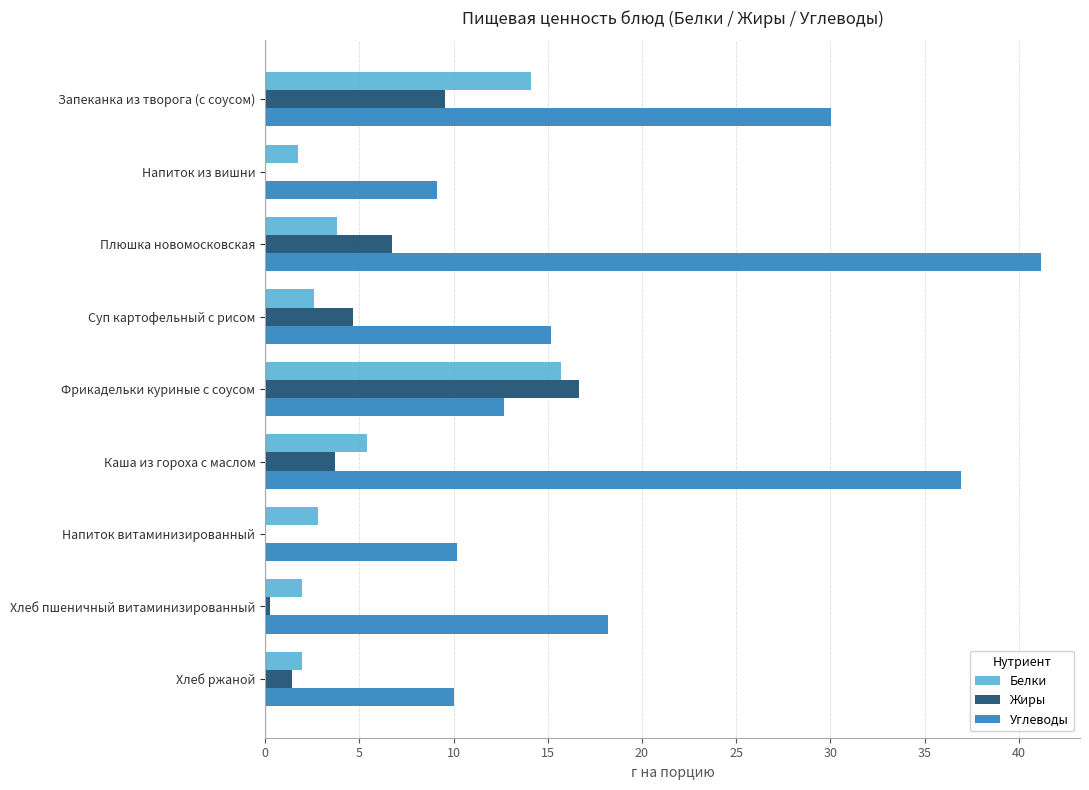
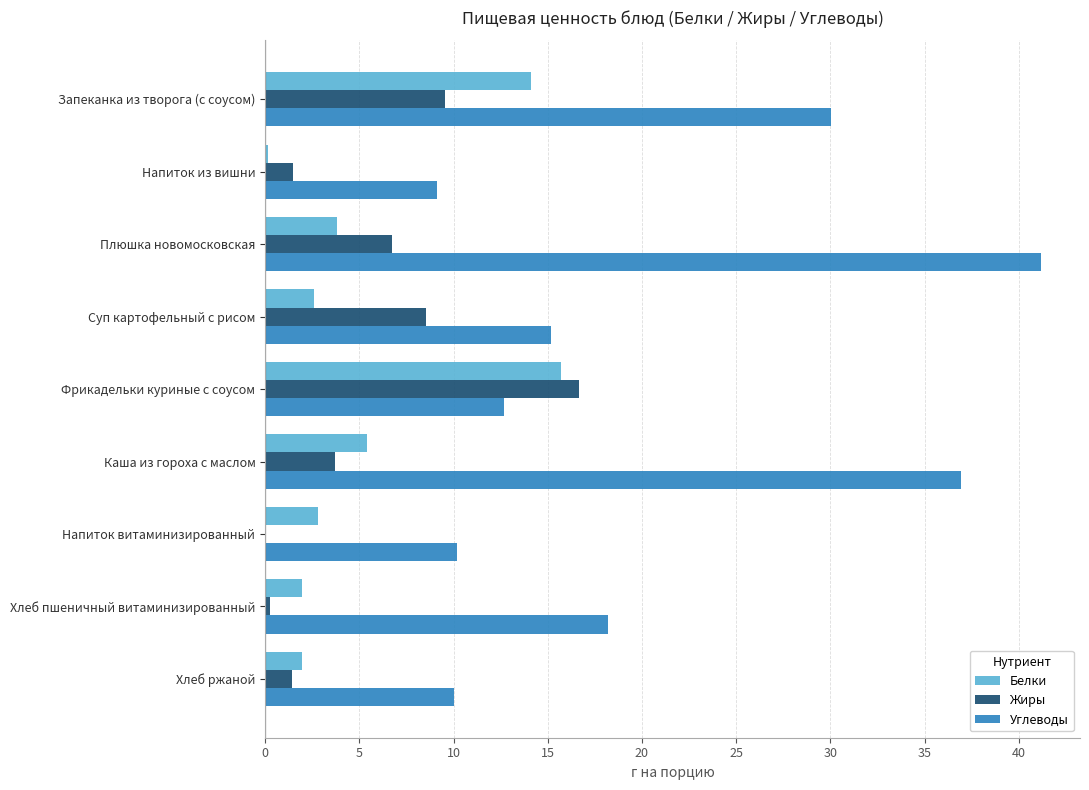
  {
    "Белки": {
      "Запеканка из творога (с соусом)": 14.1,
-     "Напиток из вишни": 1.7,
+     "Напиток из вишни": 0.2,
      "Плюшка новомосковская": 3.8,
      "Суп картофельный с рисом": 2.6,
      "Фрикадельки куриные с соусом": 15.7,
      "Каша из гороха с маслом": 5.4,
      "Напиток витаминизированный": 2.8,
      "Хлеб пшеничный витаминизированный": 2.0,
      "Хлеб ржаной": 2.0
    },
    "Жиры": {
      "Запеканка из творога (с соусом)": 9.6,
-     "Напиток из вишни": 0.0,
+     "Напиток из вишни": 1.5,
      "Плюшка новомосковская": 6.7,
-     "Суп картофельный с рисом": 4.6,
+     "Суп картофельный с рисом": 8.5,
      "Фрикадельки куриные с соусом": 16.7,
      "Каша из гороха с маслом": 3.7,
      "Напиток витаминизированный": 0.0,
      "Хлеб пшеничный витаминизированный": 0.3,
      "Хлеб ржаной": 1.4
    },
    "Углеводы": {
      "Запеканка из творога (с соусом)": 30.0,
      "Напиток из вишни": 9.1,
      "Плюшка новомосковская": 41.2,
      "Суп картофельный с рисом": 15.2,
      "Фрикадельки куриные с соусом": 12.7,
      "Каша из гороха с маслом": 36.9,
      "Напиток витаминизированный": 10.2,
      "Хлеб пшеничный витаминизированный": 18.2,
      "Хлеб ржаной": 10.0
    }
  }
